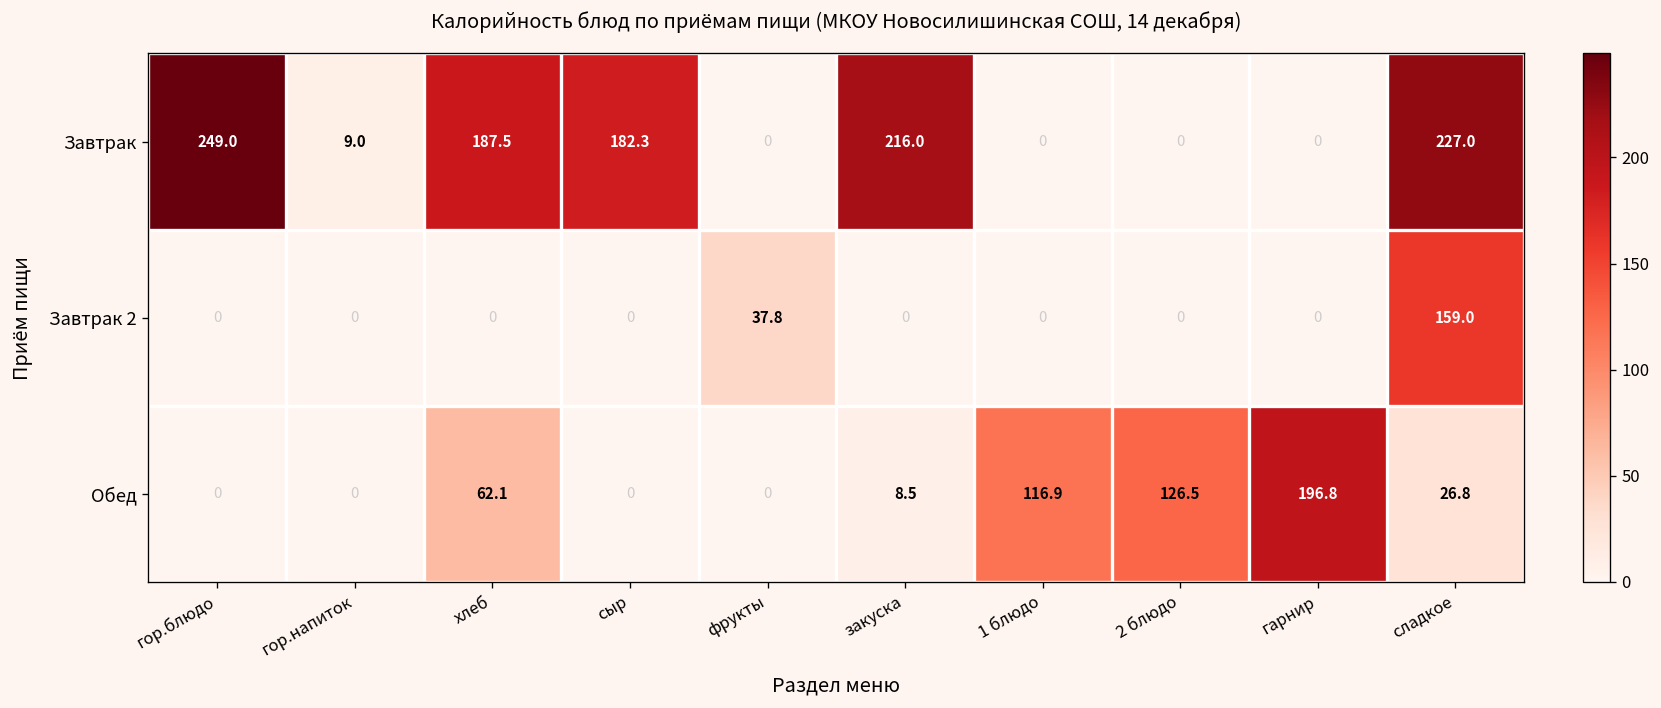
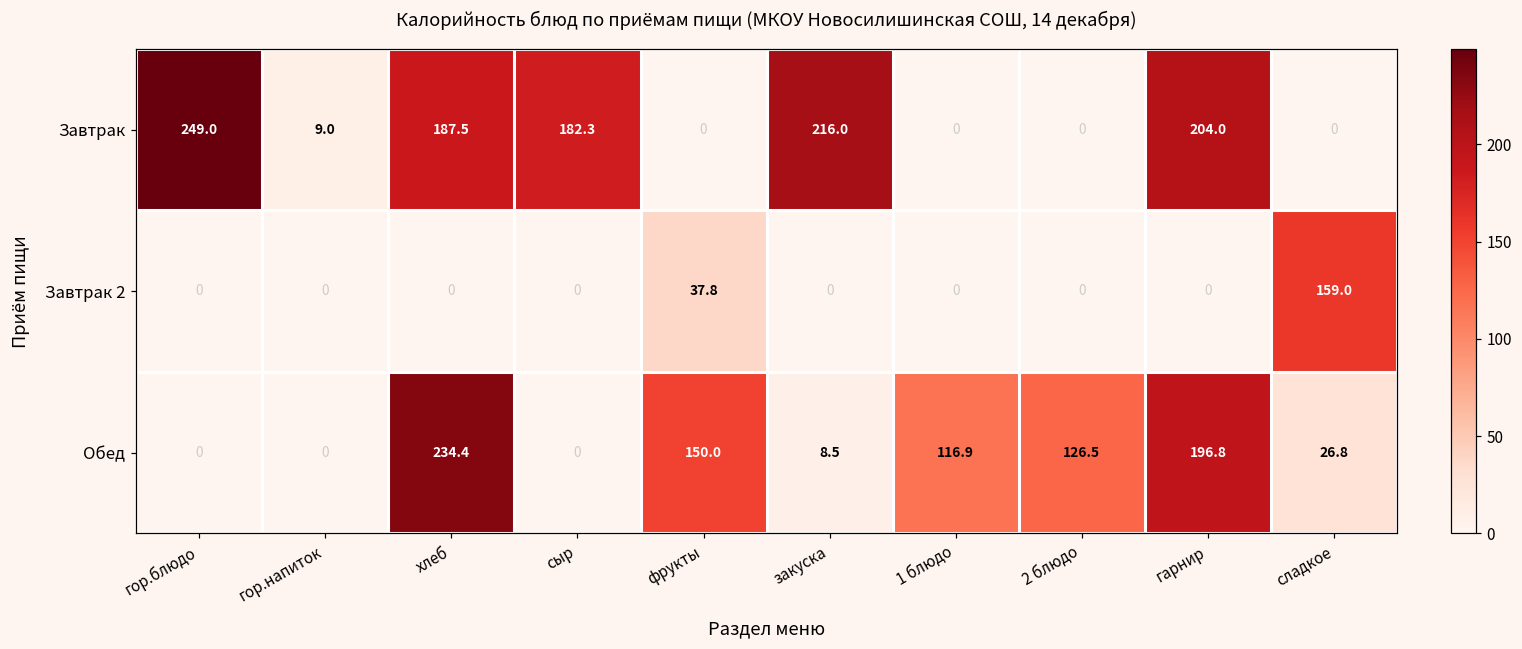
  {
    "Завтрак": {
      "гор.блюдо": 249.0,
      "гор.напиток": 9.0,
      "хлеб": 187.5,
      "сыр": 182.3,
      "фрукты": 0,
      "закуска": 216.0,
      "1 блюдо": 0,
      "2 блюдо": 0,
-     "гарнир": 0,
-     "сладкое": 227.0
+     "гарнир": 204.0,
+     "сладкое": 0
    },
    "Завтрак 2": {
      "гор.блюдо": 0,
      "гор.напиток": 0,
      "хлеб": 0,
      "сыр": 0,
      "фрукты": 37.8,
      "закуска": 0,
      "1 блюдо": 0,
      "2 блюдо": 0,
      "гарнир": 0,
      "сладкое": 159.0
    },
    "Обед": {
      "гор.блюдо": 0,
      "гор.напиток": 0,
-     "хлеб": 62.1,
+     "хлеб": 234.4,
      "сыр": 0,
-     "фрукты": 0,
+     "фрукты": 150.0,
      "закуска": 8.5,
      "1 блюдо": 116.9,
      "2 блюдо": 126.5,
      "гарнир": 196.8,
      "сладкое": 26.8
    }
  }
